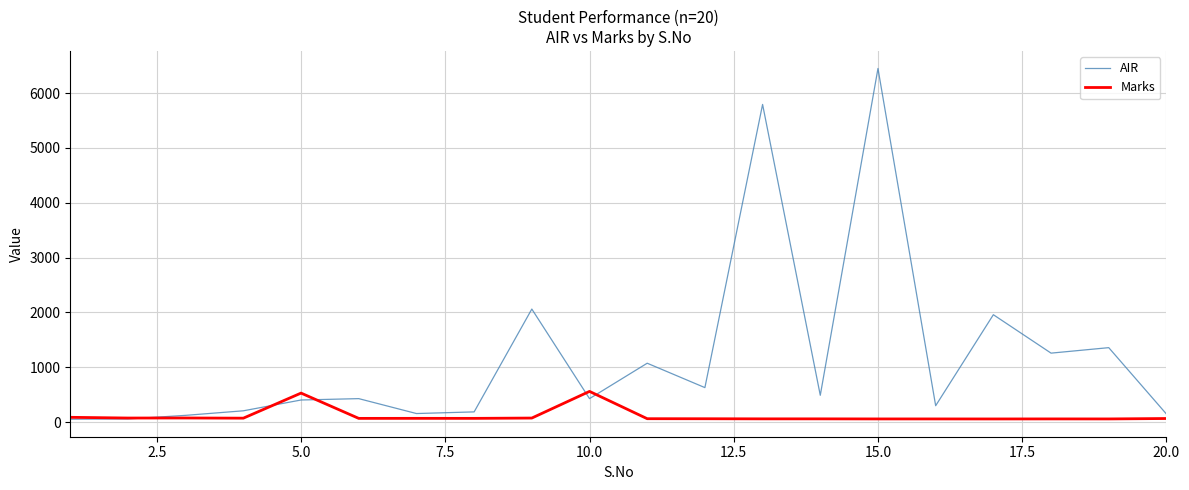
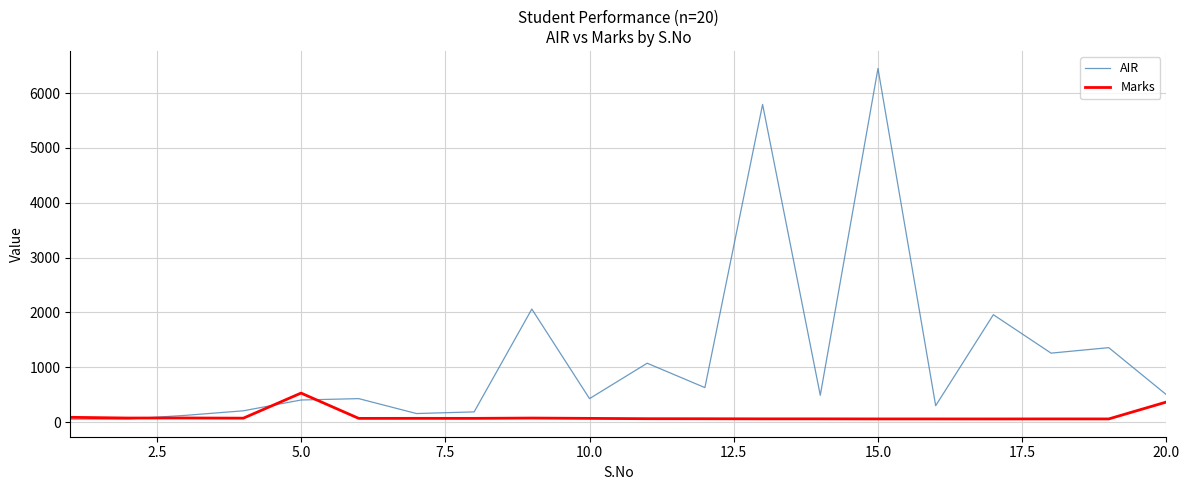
  {
    "AIR": {
      "5.0": 400,
      "10.0": 400,
      "15.0": 6500,
-     "20.0": 100
+     "20.0": 500
    },
    "Marks": {
      "5.0": 500,
-     "10.0": 600,
+     "10.0": 100,
      "15.0": 100,
-     "20.0": 100
+     "20.0": 400
    }
  }
